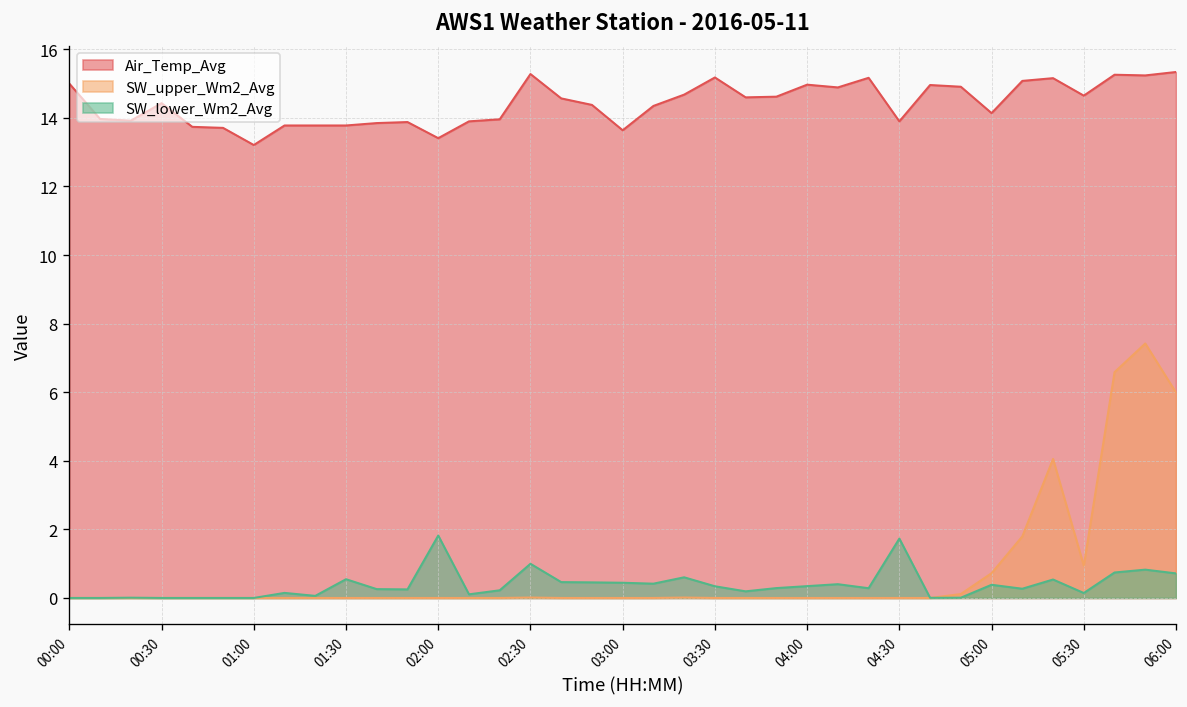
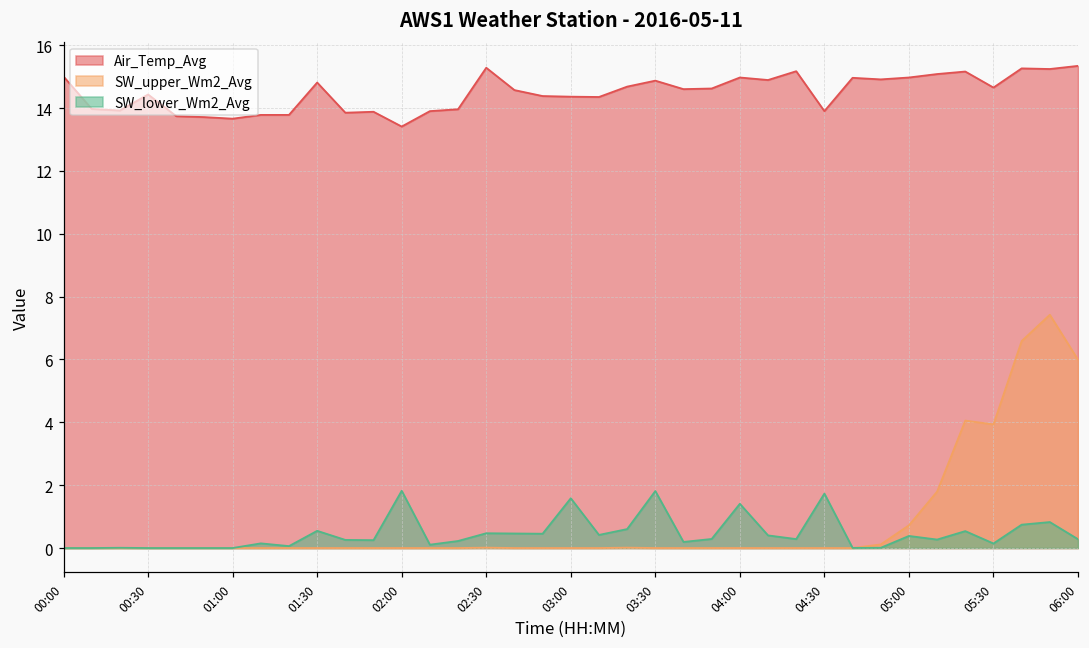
  {
    "Air_Temp_Avg": {
      "00:00": 15.0,
-     "01:00": 13.2,
-     "01:30": 13.8,
+     "01:00": 13.7,
+     "01:30": 14.8,
      "02:00": 13.4,
      "02:30": 15.3,
-     "03:00": 13.6,
-     "03:30": 15.2,
+     "03:00": 14.4,
+     "03:30": 14.9,
      "04:00": 15.0,
      "04:30": 13.9,
-     "05:00": 14.1,
+     "05:00": 15.0,
      "05:30": 14.7,
      "06:00": 15.3
    },
    "SW_upper_Wm2_Avg": {
      "01:30": 0.0,
      "02:00": 0.0,
      "02:30": 0.0,
      "03:00": 0.0,
      "03:30": 0.0,
      "04:00": 0.0,
      "04:30": 0.0,
      "05:00": 0.7,
-     "05:30": 0.9,
+     "05:30": 3.9,
      "06:00": 6.0
    },
    "SW_lower_Wm2_Avg": {
      "01:30": 0.5,
      "02:00": 1.8,
-     "02:30": 1.0,
-     "03:00": 0.4,
-     "03:30": 0.3,
-     "04:00": 0.3,
+     "02:30": 0.5,
+     "03:00": 1.6,
+     "03:30": 1.8,
+     "04:00": 1.4,
      "04:30": 1.7,
      "05:00": 0.4,
      "05:30": 0.1,
-     "06:00": 0.7
+     "06:00": 0.3
    }
  }
